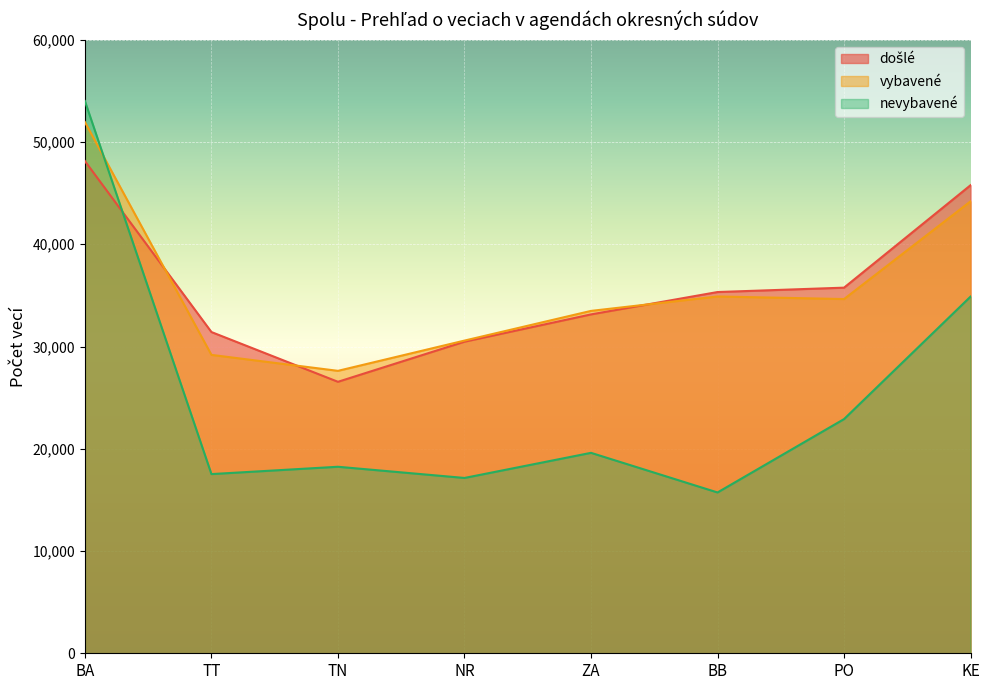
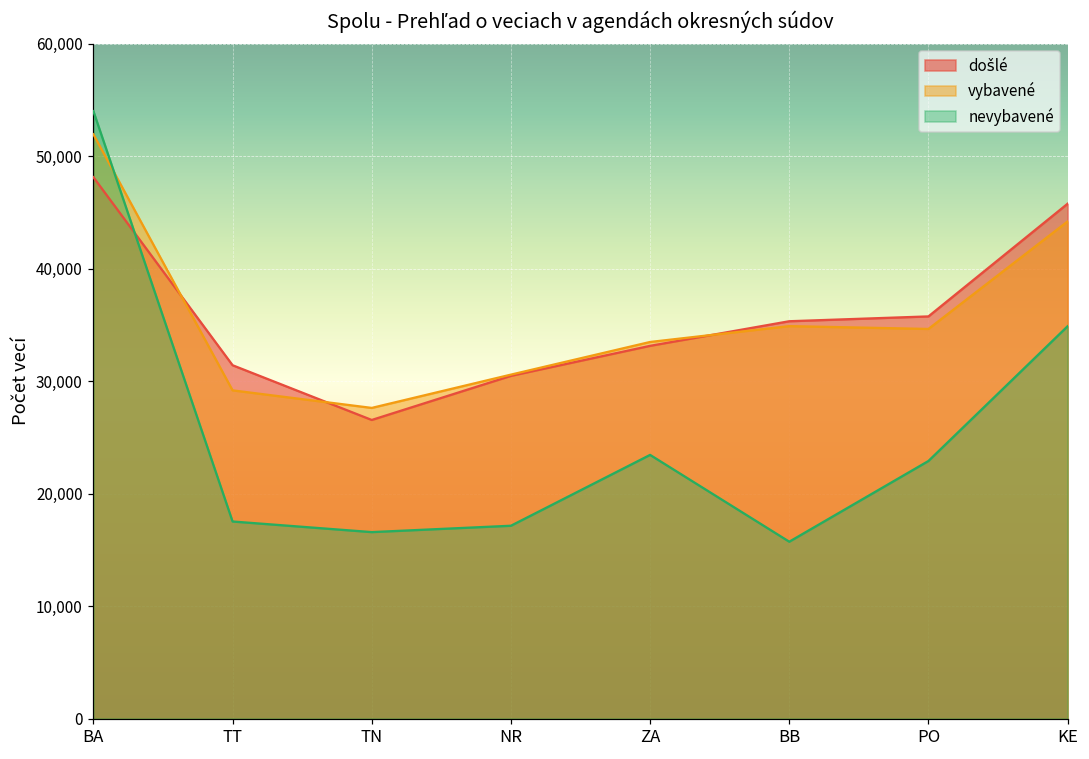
  {
    "došlé": {
      "BA": "48,100",
      "TT": "31,400",
      "TN": "26,600",
      "ZA": "33,100",
      "BB": "35,300",
      "PO": "35,800",
      "KE": "45,800"
    },
    "vybavené": {
      "BA": "52,000",
      "TT": "29,200",
      "TN": "27,600",
      "ZA": "33,500",
      "BB": "34,900",
      "PO": "34,600",
      "KE": "44,200"
    },
    "nevybavené": {
      "BA": "54,000",
      "TT": "17,500",
-     "TN": "18,200",
+     "TN": "16,600",
      "NR": "17,100",
-     "ZA": "19,600",
+     "ZA": "23,400",
      "BB": "15,700",
      "PO": "22,900",
      "KE": "34,900"
    }
  }
